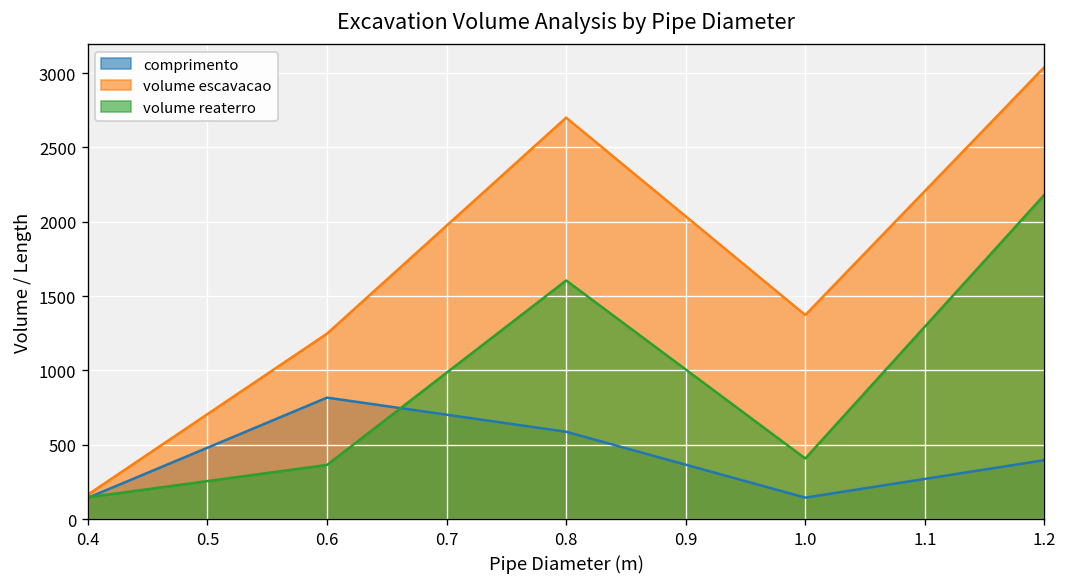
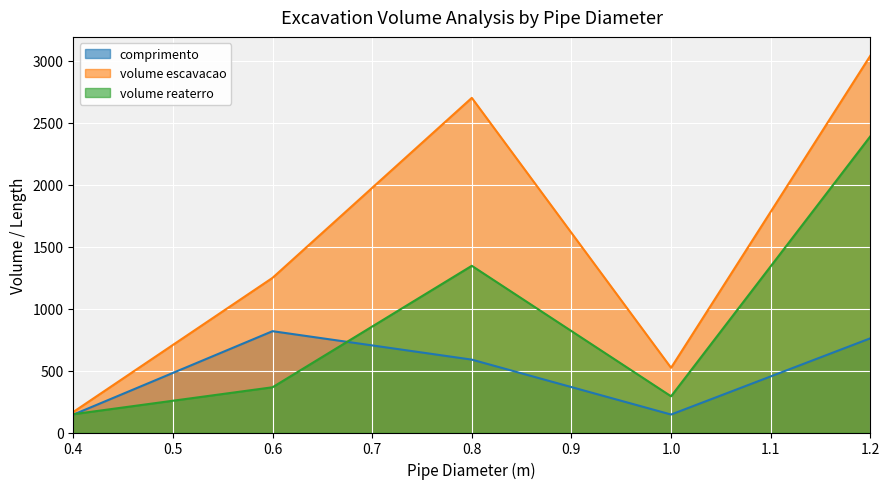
  {
    "comprimento": {
      "0.6": 820,
      "0.8": 590,
      "1.0": 150,
-     "1.2": 400
+     "1.2": 760
    },
    "volume escavacao": {
      "0.6": 1250,
      "0.8": 2700,
-     "1.0": 1370,
+     "1.0": 520,
      "1.2": 3040
    },
    "volume reaterro": {
      "0.6": 370,
-     "0.8": 1610,
-     "1.0": 410,
-     "1.2": 2180
+     "0.8": 1350,
+     "1.0": 290,
+     "1.2": 2390
    }
  }
